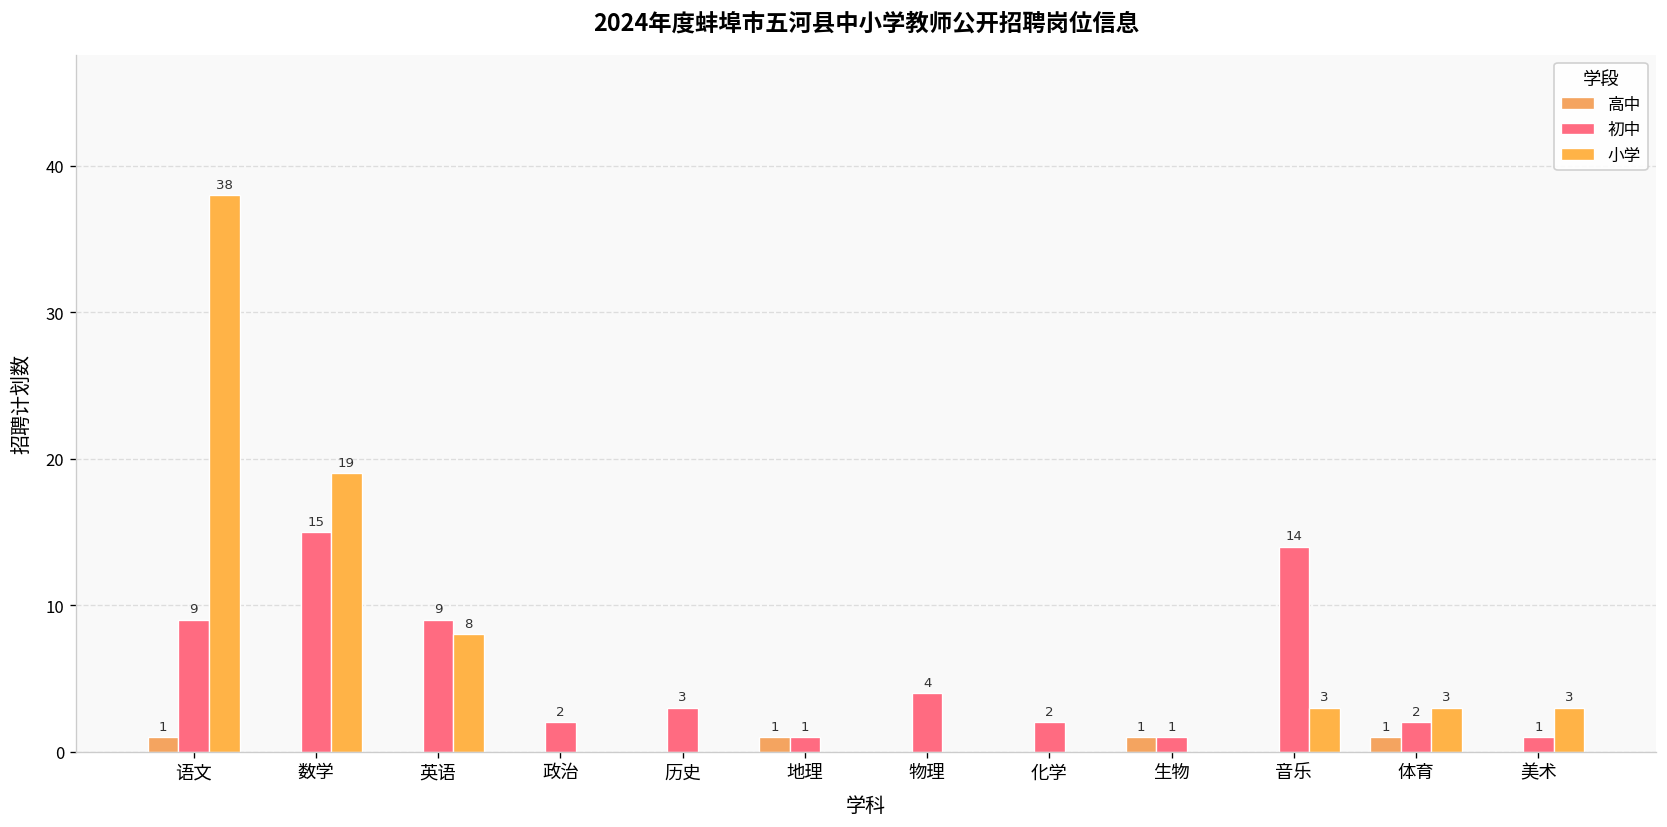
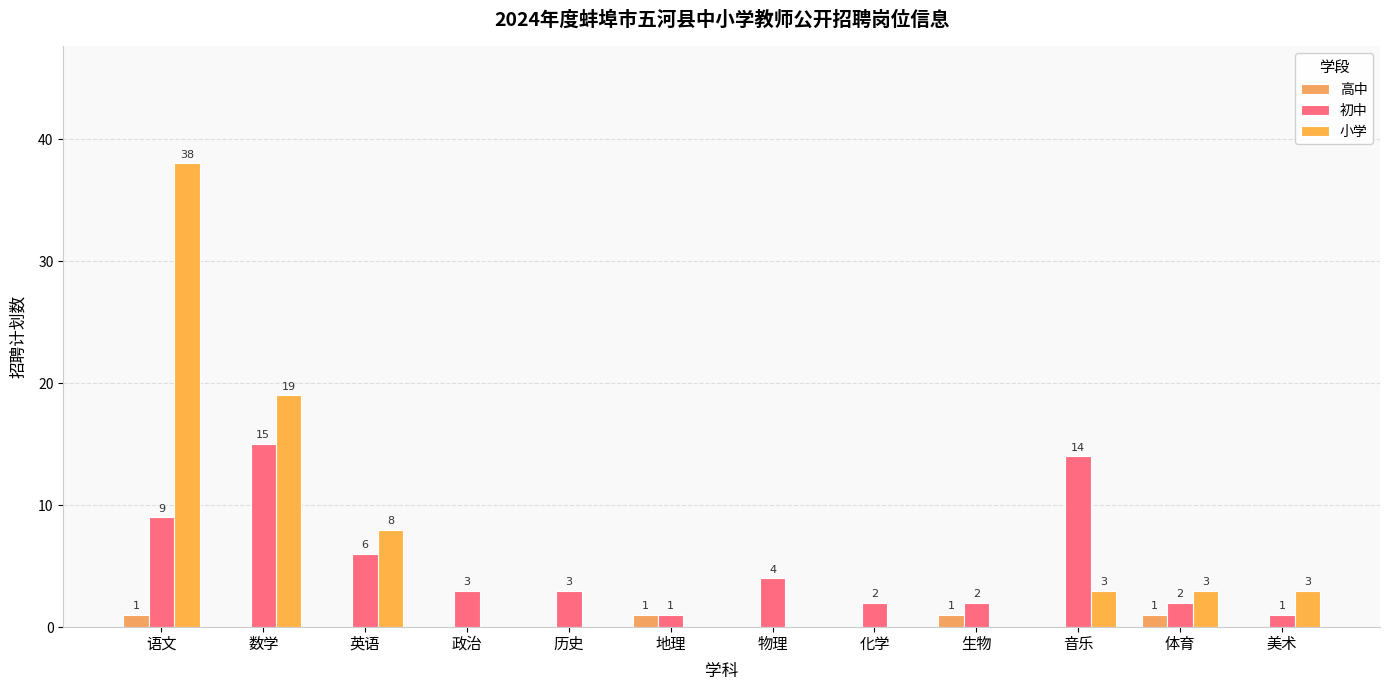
  {
    "初中": {
      "语文": 9,
      "数学": 15,
-     "英语": 9,
-     "政治": 2,
+     "英语": 6,
+     "政治": 3,
      "历史": 3,
      "地理": 1,
      "物理": 4,
      "化学": 2,
-     "生物": 1,
+     "生物": 2,
      "音乐": 14,
      "体育": 2,
      "美术": 1
    }
  }
